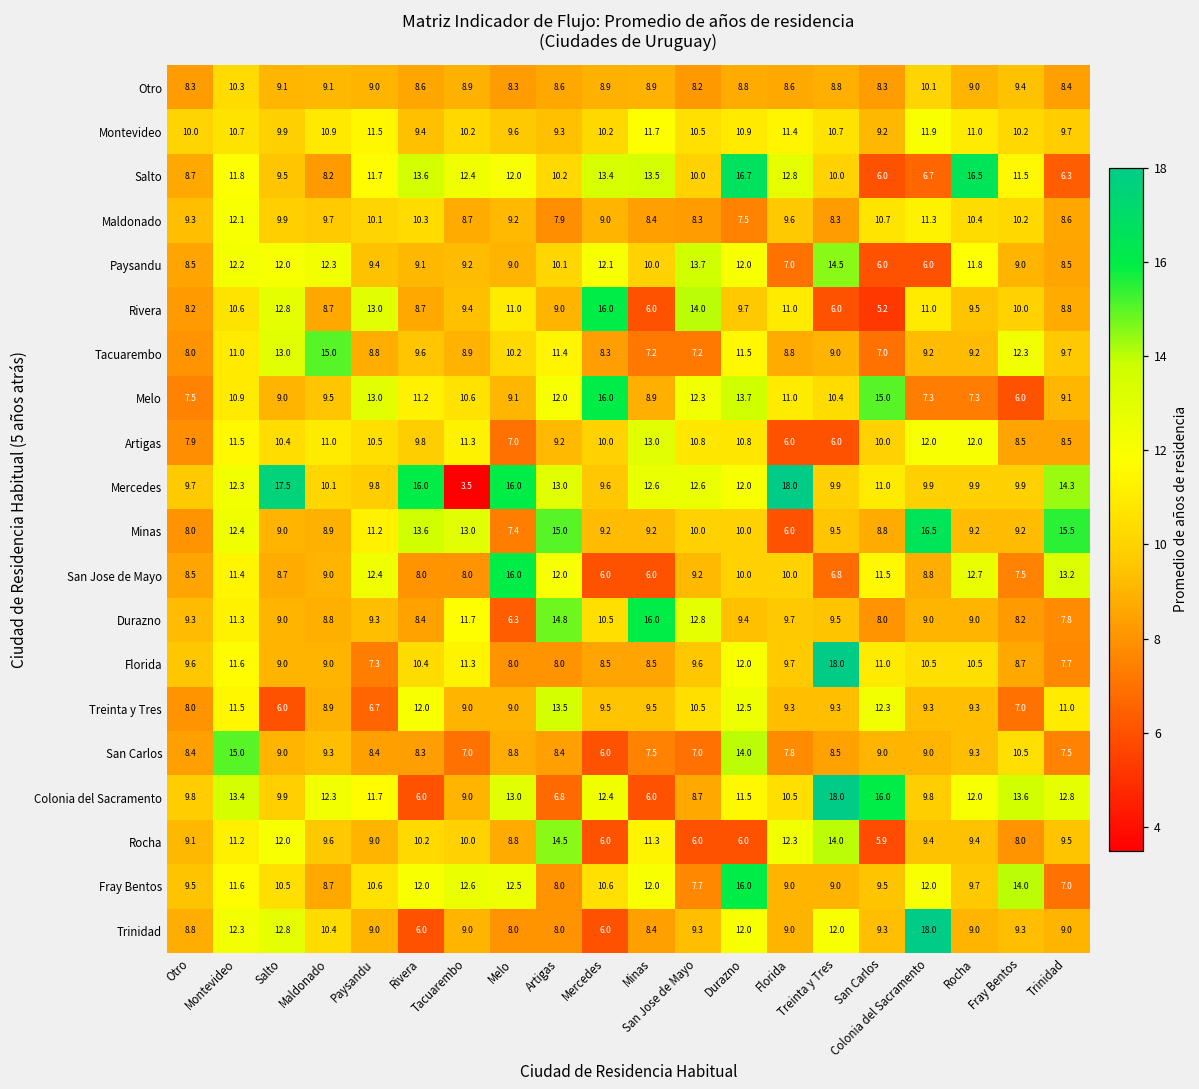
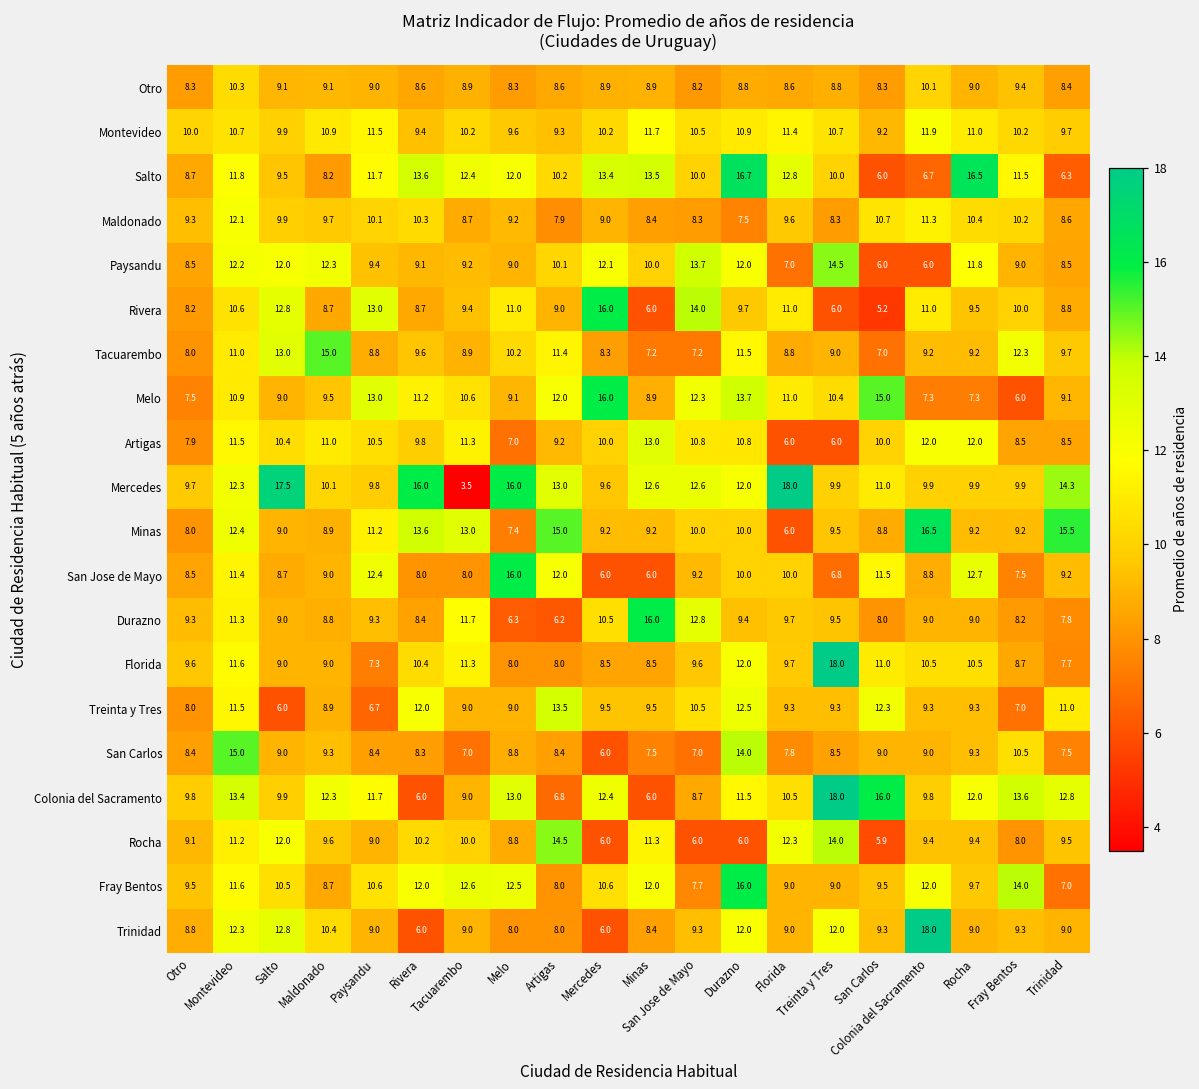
  {
    "San Jose de Mayo": {
      "Otro": 8.5,
      "Montevideo": 11.4,
      "Salto": 8.7,
      "Maldonado": 9.0,
      "Paysandu": 12.4,
      "Rivera": 8.0,
      "Tacuarembo": 8.0,
      "Melo": 16.0,
      "Artigas": 12.0,
      "Mercedes": 6.0,
      "Minas": 6.0,
      "San Jose de Mayo": 9.2,
      "Durazno": 10.0,
      "Florida": 10.0,
      "Treinta y Tres": 6.8,
      "San Carlos": 11.5,
      "Colonia del Sacramento": 8.8,
      "Rocha": 12.7,
      "Fray Bentos": 7.5,
-     "Trinidad": 13.2
+     "Trinidad": 9.2
    },
    "Durazno": {
      "Otro": 9.3,
      "Montevideo": 11.3,
      "Salto": 9.0,
      "Maldonado": 8.8,
      "Paysandu": 9.3,
      "Rivera": 8.4,
      "Tacuarembo": 11.7,
      "Melo": 6.3,
-     "Artigas": 14.8,
+     "Artigas": 6.2,
      "Mercedes": 10.5,
      "Minas": 16.0,
      "San Jose de Mayo": 12.8,
      "Durazno": 9.4,
      "Florida": 9.7,
      "Treinta y Tres": 9.5,
      "San Carlos": 8.0,
      "Colonia del Sacramento": 9.0,
      "Rocha": 9.0,
      "Fray Bentos": 8.2,
      "Trinidad": 7.8
    }
  }
